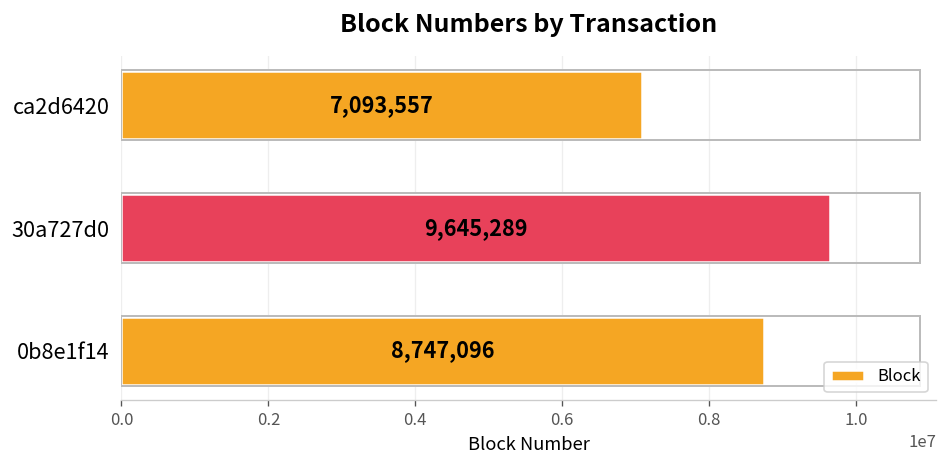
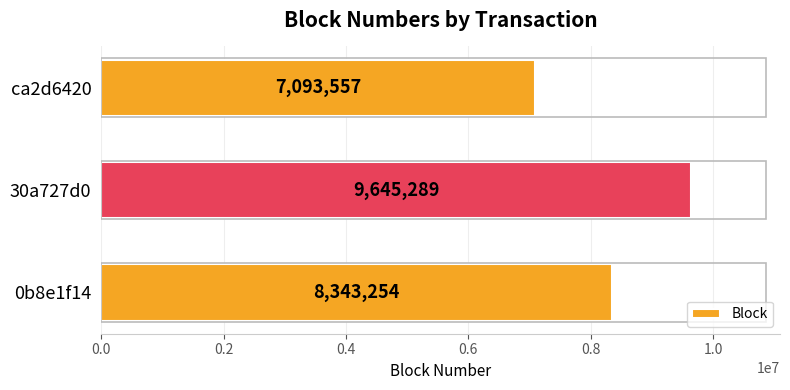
  {
    "ca2d6420": "7,093,557",
    "30a727d0": "9,645,289",
-   "0b8e1f14": "8,747,096"
+   "0b8e1f14": "8,343,254"
  }
